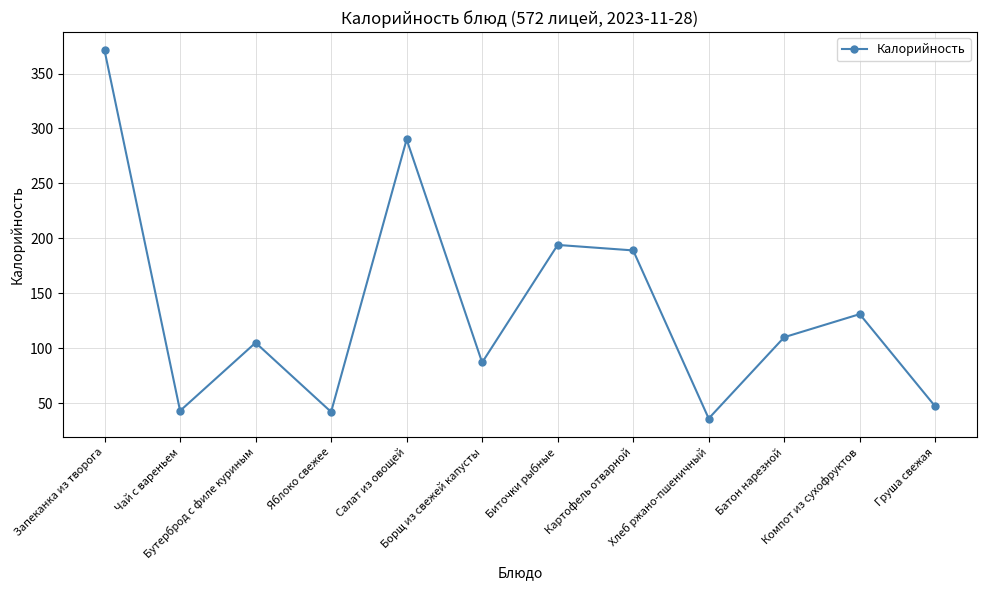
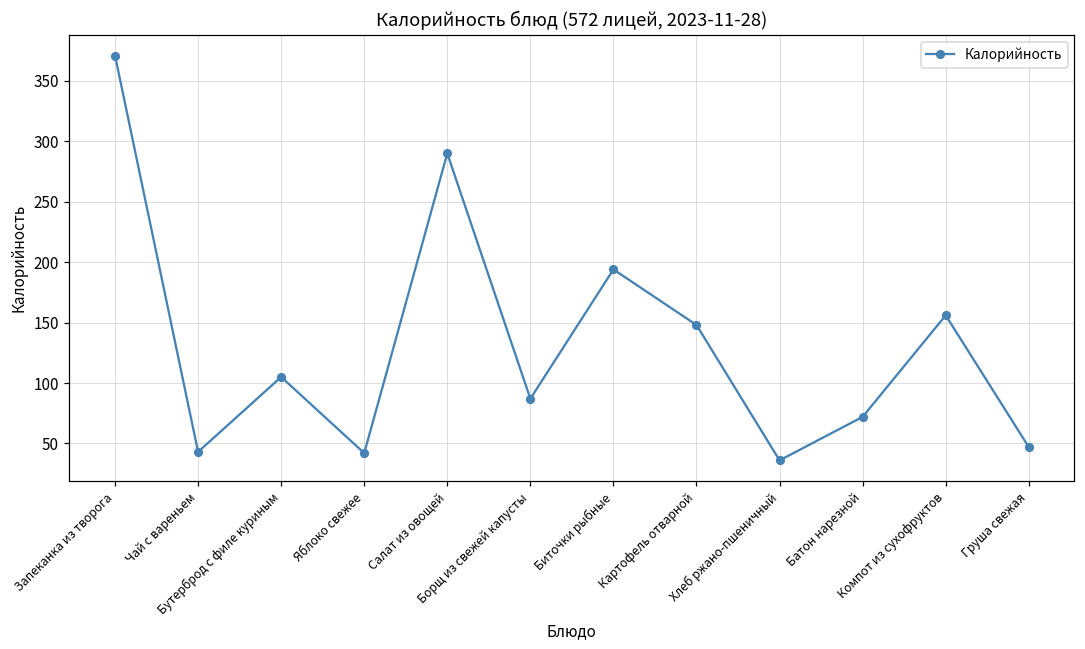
  {
    "Запеканка из творога": 371,
    "Чай с вареньем": 43,
    "Бутерброд с филе куриным": 105,
    "Яблоко свежее": 42,
    "Салат из овощей": 290,
    "Борщ из свежей капусты": 87,
    "Биточки рыбные": 194,
-   "Картофель отварной": 189,
+   "Картофель отварной": 148,
    "Хлеб ржано-пшеничный": 36,
-   "Батон нарезной": 110,
-   "Компот из сухофруктов": 131,
+   "Батон нарезной": 72,
+   "Компот из сухофруктов": 156,
    "Груша свежая": 47
  }
